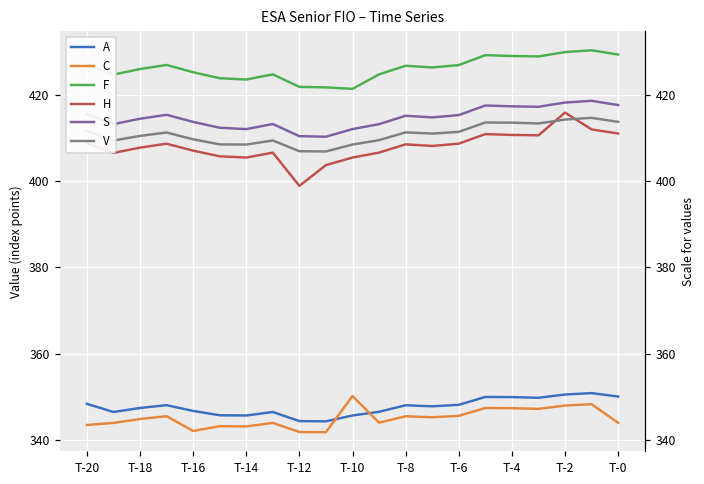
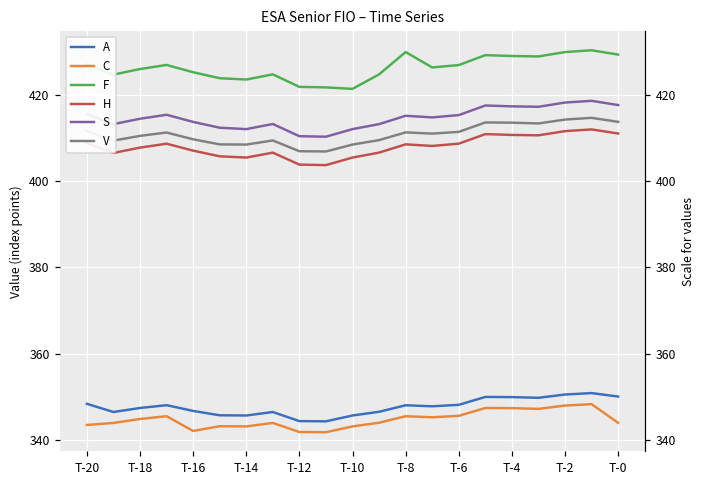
  {
    "A": {
      "T-20": 348,
      "T-18": 347,
      "T-16": 347,
      "T-14": 346,
      "T-12": 344,
      "T-10": 346,
      "T-8": 348,
      "T-6": 348,
      "T-4": 350,
      "T-2": 351,
      "T-0": 350
    },
    "C": {
      "T-20": 343,
      "T-18": 345,
      "T-16": 342,
      "T-14": 343,
      "T-12": 342,
-     "T-10": 350,
+     "T-10": 343,
      "T-8": 346,
      "T-6": 346,
      "T-4": 347,
      "T-2": 348,
      "T-0": 344
    },
    "F": {
      "T-18": 426,
      "T-16": 425,
      "T-14": 423,
      "T-12": 422,
      "T-10": 421,
-     "T-8": 427,
+     "T-8": 430,
      "T-6": 427,
      "T-4": 429,
      "T-2": 430,
      "T-0": 429
    },
    "H": {
      "T-20": 409,
      "T-18": 408,
      "T-16": 407,
      "T-14": 405,
-     "T-12": 399,
+     "T-12": 404,
      "T-10": 405,
      "T-8": 408,
      "T-6": 409,
      "T-4": 411,
-     "T-2": 416,
+     "T-2": 412,
      "T-0": 411
    }
  }
